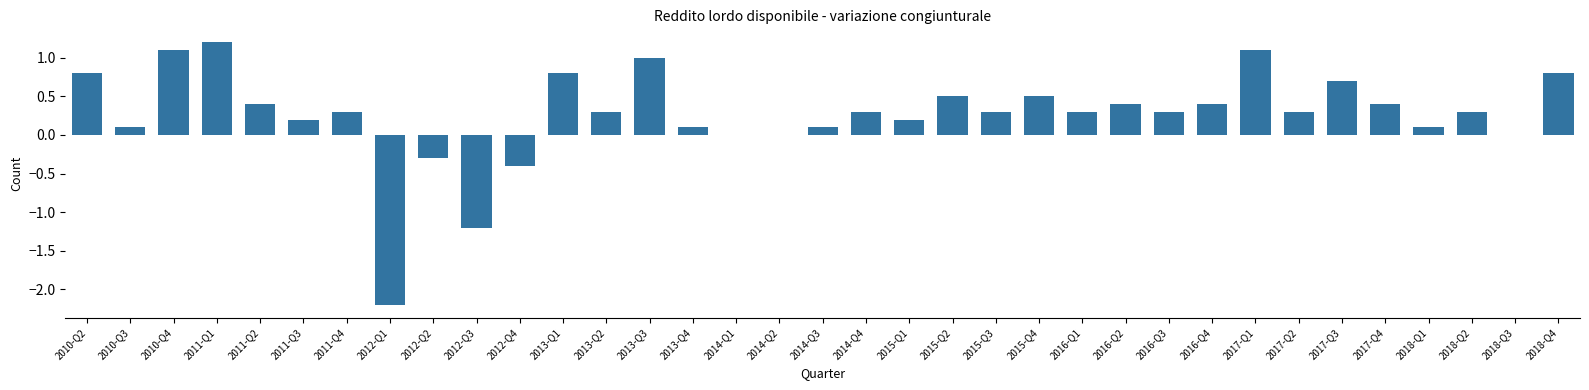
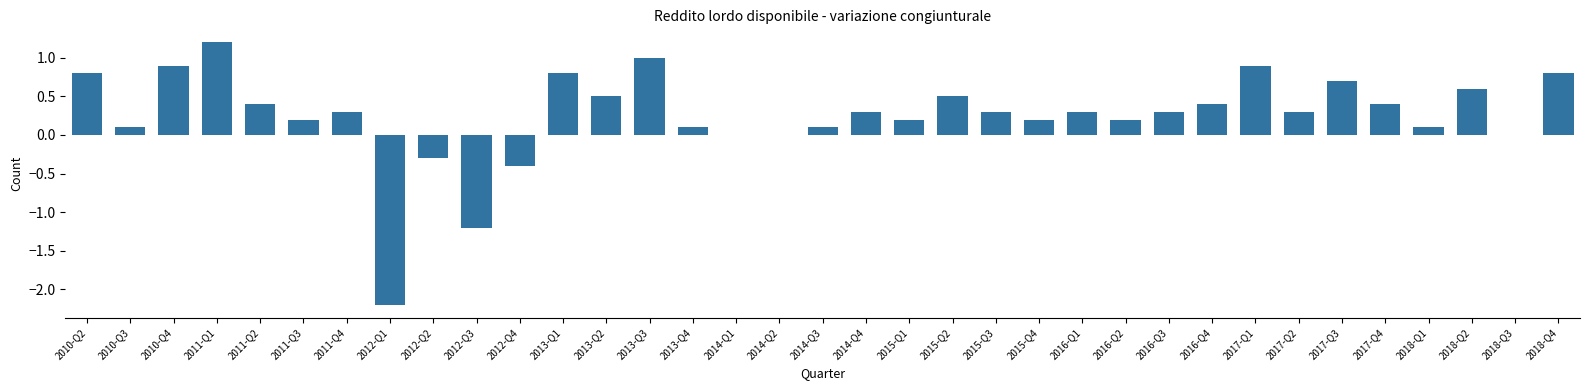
  {
    "2010-Q2": 0.8,
    "2010-Q3": 0.1,
-   "2010-Q4": 1.1,
+   "2010-Q4": 0.9,
    "2011-Q1": 1.2,
    "2011-Q2": 0.4,
    "2011-Q3": 0.2,
    "2011-Q4": 0.3,
    "2012-Q1": -2.2,
    "2012-Q2": -0.3,
    "2012-Q3": -1.2,
    "2012-Q4": -0.4,
    "2013-Q1": 0.8,
-   "2013-Q2": 0.3,
+   "2013-Q2": 0.5,
    "2013-Q3": 1.0,
    "2013-Q4": 0.1,
    "2014-Q1": 0.0,
    "2014-Q2": 0.0,
    "2014-Q3": 0.1,
    "2014-Q4": 0.3,
    "2015-Q1": 0.2,
    "2015-Q2": 0.5,
    "2015-Q3": 0.3,
-   "2015-Q4": 0.5,
+   "2015-Q4": 0.2,
    "2016-Q1": 0.3,
-   "2016-Q2": 0.4,
+   "2016-Q2": 0.2,
    "2016-Q3": 0.3,
    "2016-Q4": 0.4,
-   "2017-Q1": 1.1,
+   "2017-Q1": 0.9,
    "2017-Q2": 0.3,
    "2017-Q3": 0.7,
    "2017-Q4": 0.4,
    "2018-Q1": 0.1,
-   "2018-Q2": 0.3,
+   "2018-Q2": 0.6,
    "2018-Q3": 0.0,
    "2018-Q4": 0.8
  }
